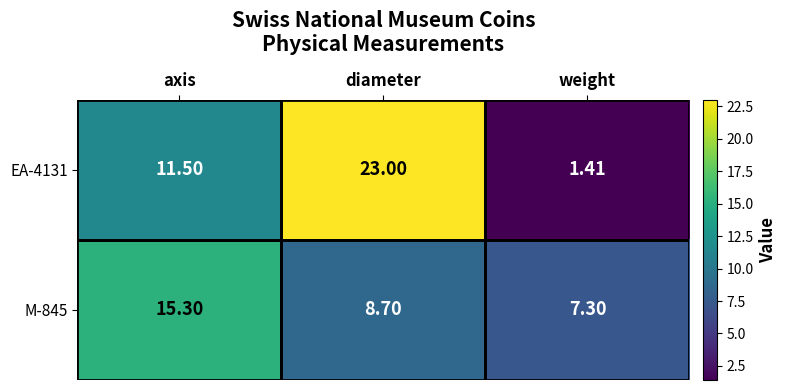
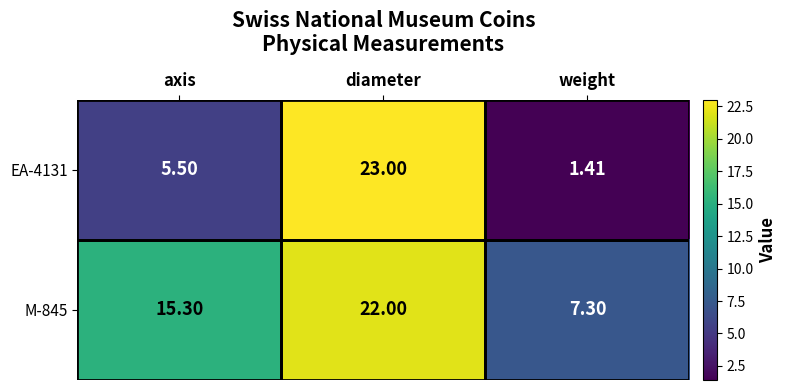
  {
    "EA-4131": {
-     "axis": 11.50,
+     "axis": 5.50,
      "diameter": 23.00,
      "weight": 1.41
    },
    "M-845": {
      "axis": 15.30,
-     "diameter": 8.70,
+     "diameter": 22.00,
      "weight": 7.30
    }
  }
